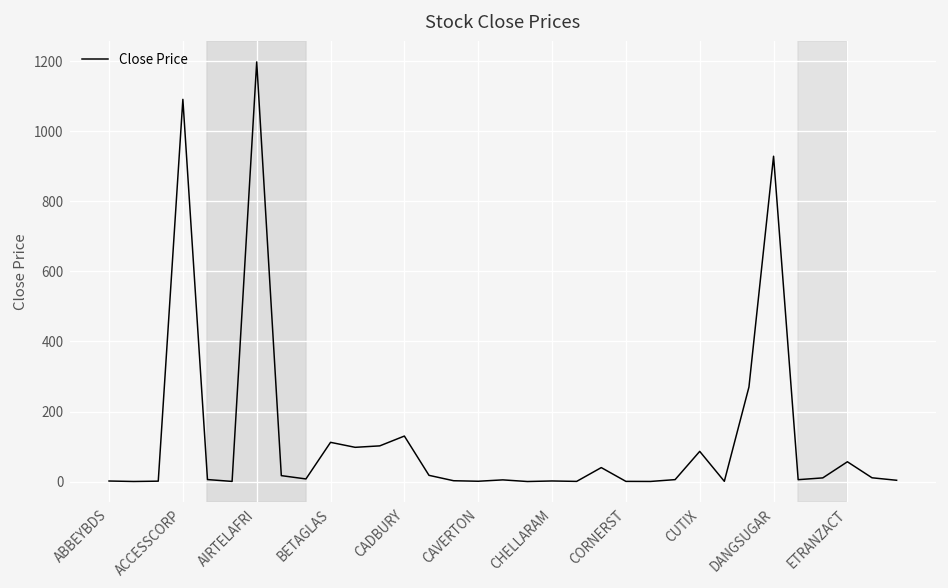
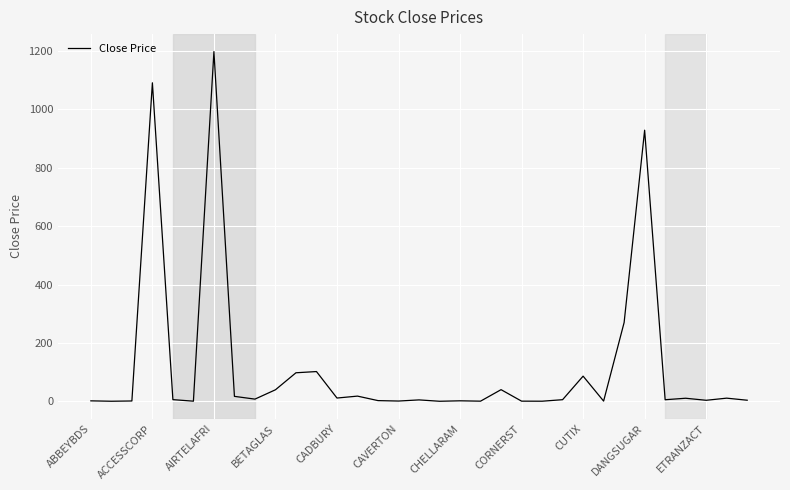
  {
    "ABBEYBDS": 0,
    "ACCESSCORP": 1090,
    "AIRTELAFRI": 1200,
-   "BETAGLAS": 110,
-   "CADBURY": 130,
+   "BETAGLAS": 40,
+   "CADBURY": 10,
    "CAVERTON": 0,
    "CHELLARAM": 0,
    "CORNERST": 0,
    "CUTIX": 90,
    "DANGSUGAR": 930,
-   "ETRANZACT": 60
+   "ETRANZACT": 0
  }
